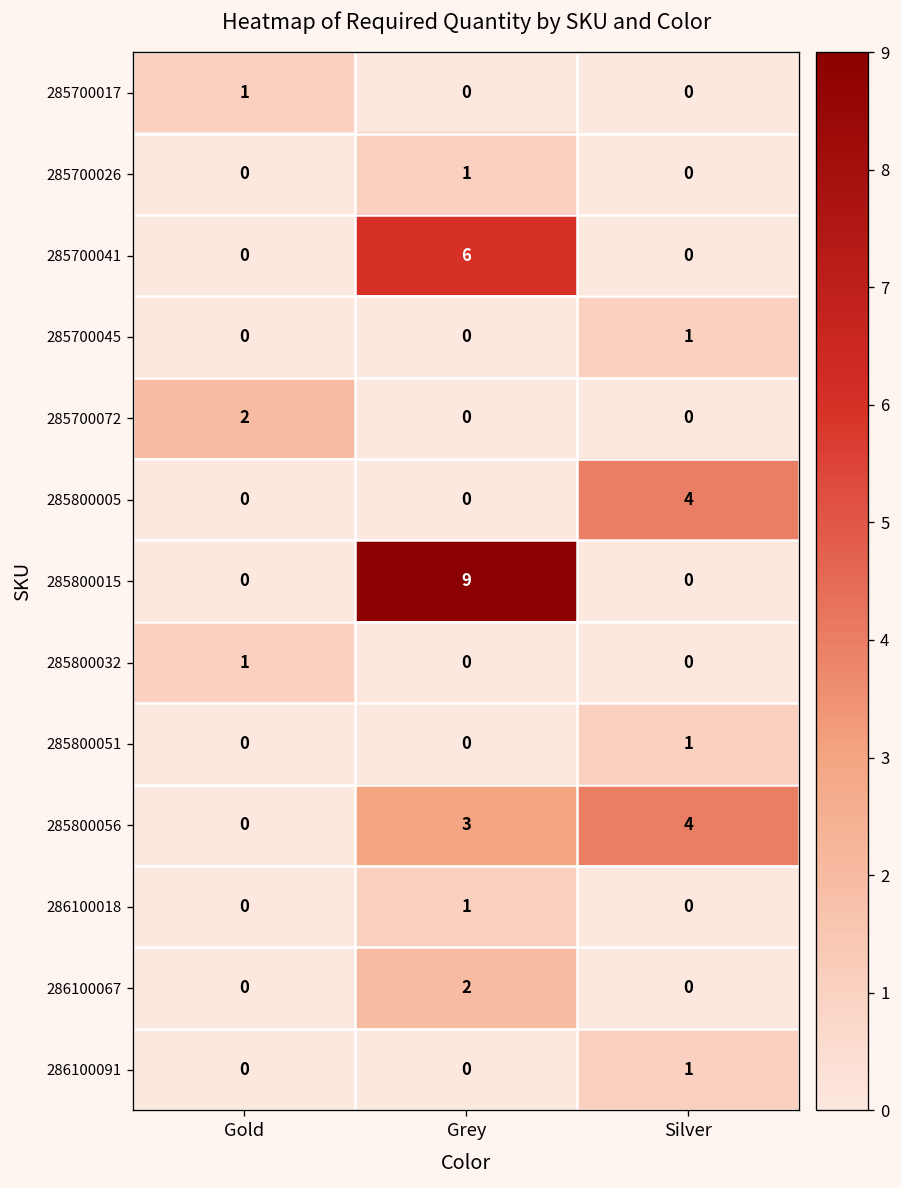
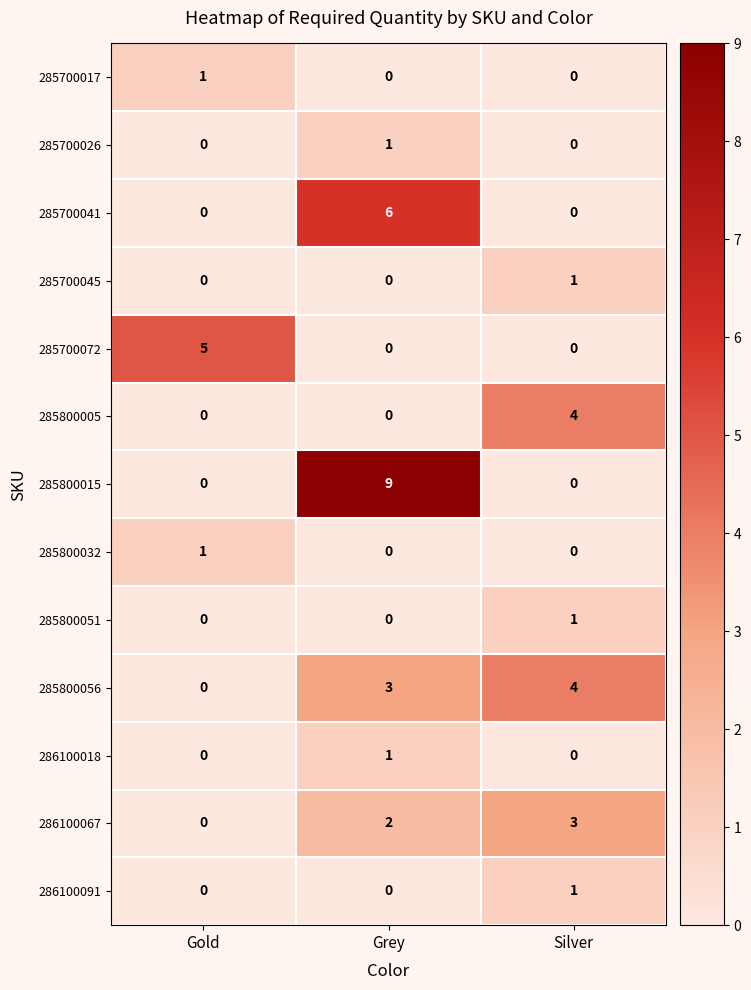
  {
    "285700017": {
      "Gold": 1,
      "Grey": 0,
      "Silver": 0
    },
    "285700026": {
      "Gold": 0,
      "Grey": 1,
      "Silver": 0
    },
    "285700041": {
      "Gold": 0,
      "Grey": 6,
      "Silver": 0
    },
    "285700045": {
      "Gold": 0,
      "Grey": 0,
      "Silver": 1
    },
    "285700072": {
-     "Gold": 2,
+     "Gold": 5,
      "Grey": 0,
      "Silver": 0
    },
    "285800005": {
      "Gold": 0,
      "Grey": 0,
      "Silver": 4
    },
    "285800015": {
      "Gold": 0,
      "Grey": 9,
      "Silver": 0
    },
    "285800032": {
      "Gold": 1,
      "Grey": 0,
      "Silver": 0
    },
    "285800051": {
      "Gold": 0,
      "Grey": 0,
      "Silver": 1
    },
    "285800056": {
      "Gold": 0,
      "Grey": 3,
      "Silver": 4
    },
    "286100018": {
      "Gold": 0,
      "Grey": 1,
      "Silver": 0
    },
    "286100067": {
      "Gold": 0,
      "Grey": 2,
-     "Silver": 0
+     "Silver": 3
    },
    "286100091": {
      "Gold": 0,
      "Grey": 0,
      "Silver": 1
    }
  }
